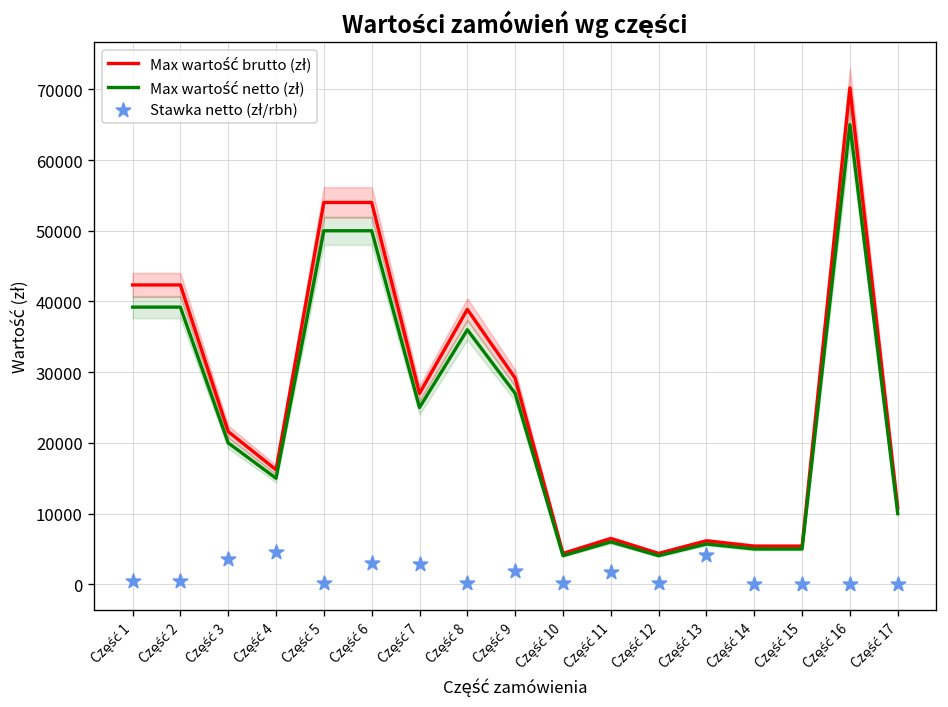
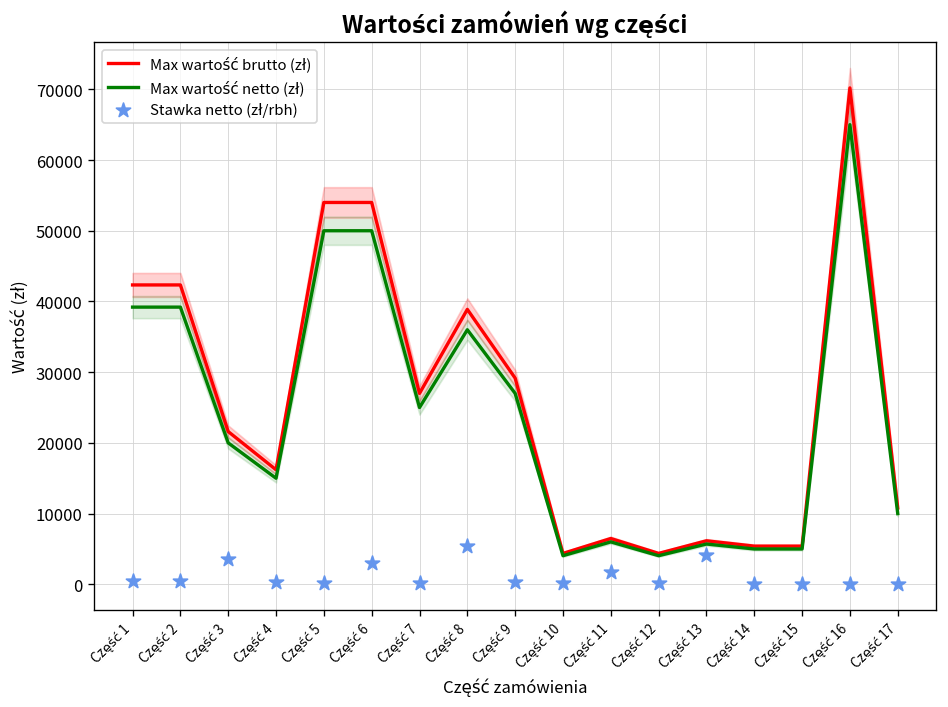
  {
    "Stawka netto (zł/rbh)": {
-     "Część 4": 5000,
-     "Część 7": 3000,
-     "Część 8": 0,
-     "Część 9": 2000
+     "Część 4": 0,
+     "Część 7": 0,
+     "Część 8": 5000,
+     "Część 9": 0
    }
  }
